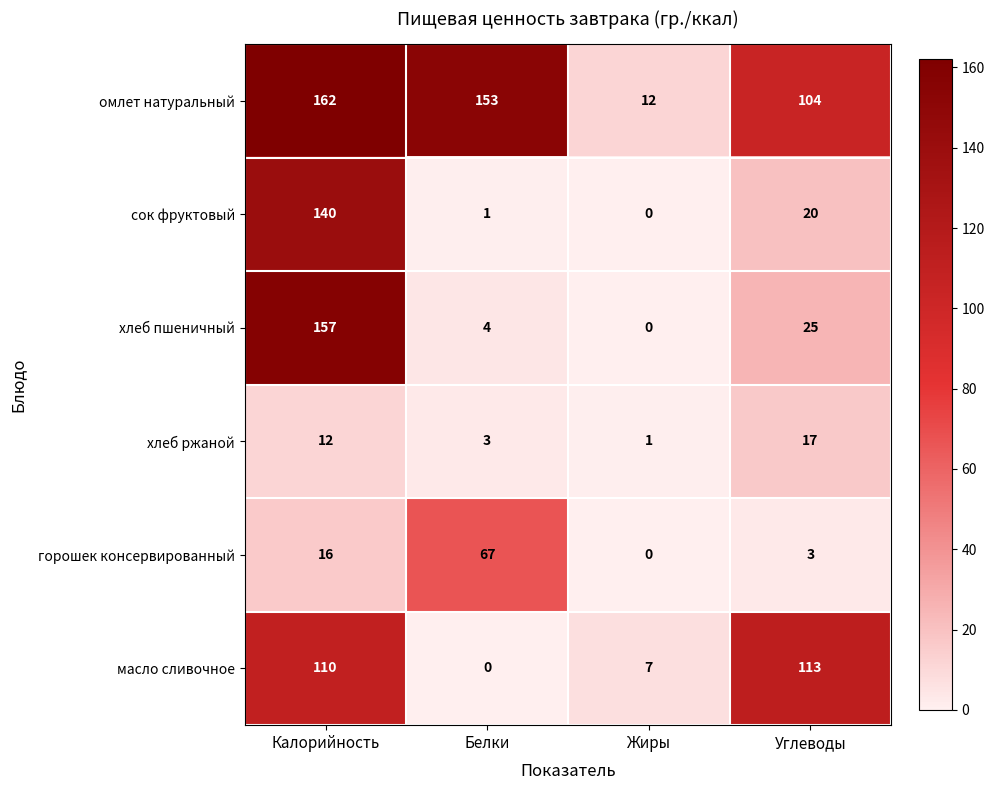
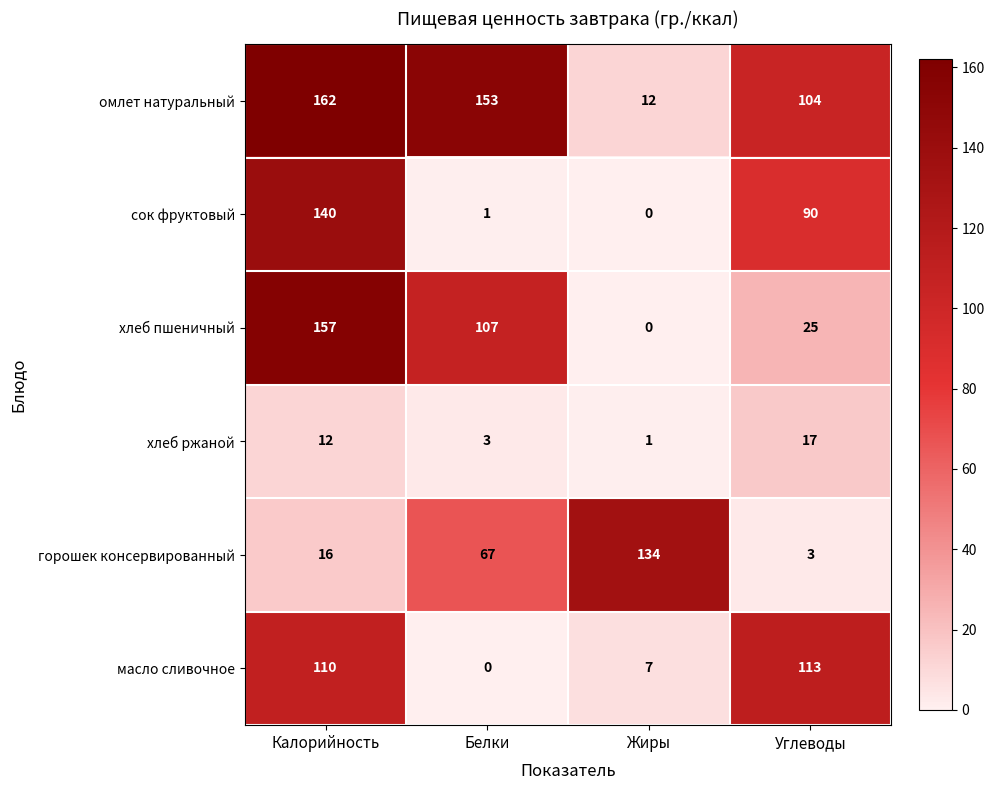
  {
    "омлет натуральный": {
      "Калорийность": 162,
      "Белки": 153,
      "Жиры": 12,
      "Углеводы": 104
    },
    "сок фруктовый": {
      "Калорийность": 140,
      "Белки": 1,
      "Жиры": 0,
-     "Углеводы": 20
+     "Углеводы": 90
    },
    "хлеб пшеничный": {
      "Калорийность": 157,
-     "Белки": 4,
+     "Белки": 107,
      "Жиры": 0,
      "Углеводы": 25
    },
    "хлеб ржаной": {
      "Калорийность": 12,
      "Белки": 3,
      "Жиры": 1,
      "Углеводы": 17
    },
    "горошек консервированный": {
      "Калорийность": 16,
      "Белки": 67,
-     "Жиры": 0,
+     "Жиры": 134,
      "Углеводы": 3
    },
    "масло сливочное": {
      "Калорийность": 110,
      "Белки": 0,
      "Жиры": 7,
      "Углеводы": 113
    }
  }
